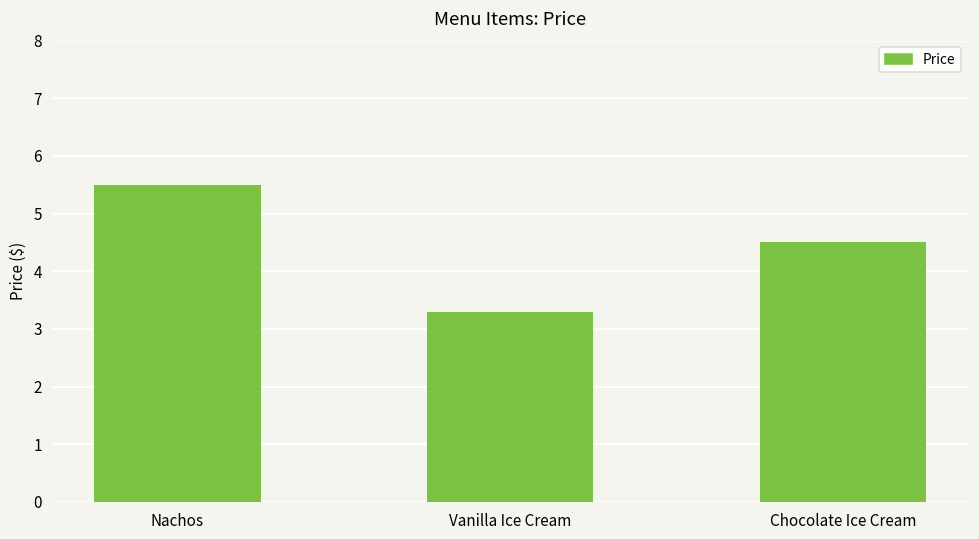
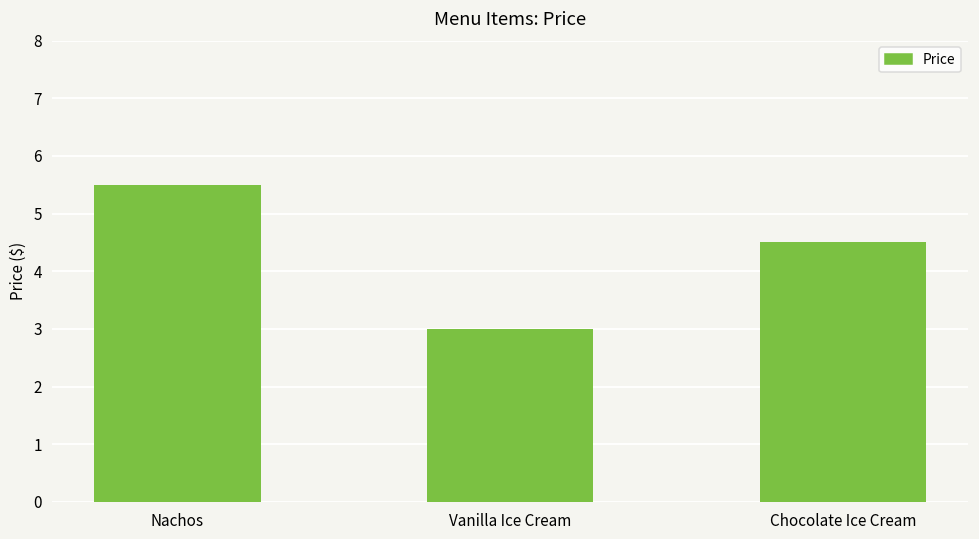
  {
    "Nachos": 5.5,
-   "Vanilla Ice Cream": 3.3,
+   "Vanilla Ice Cream": 3.0,
    "Chocolate Ice Cream": 4.5
  }
